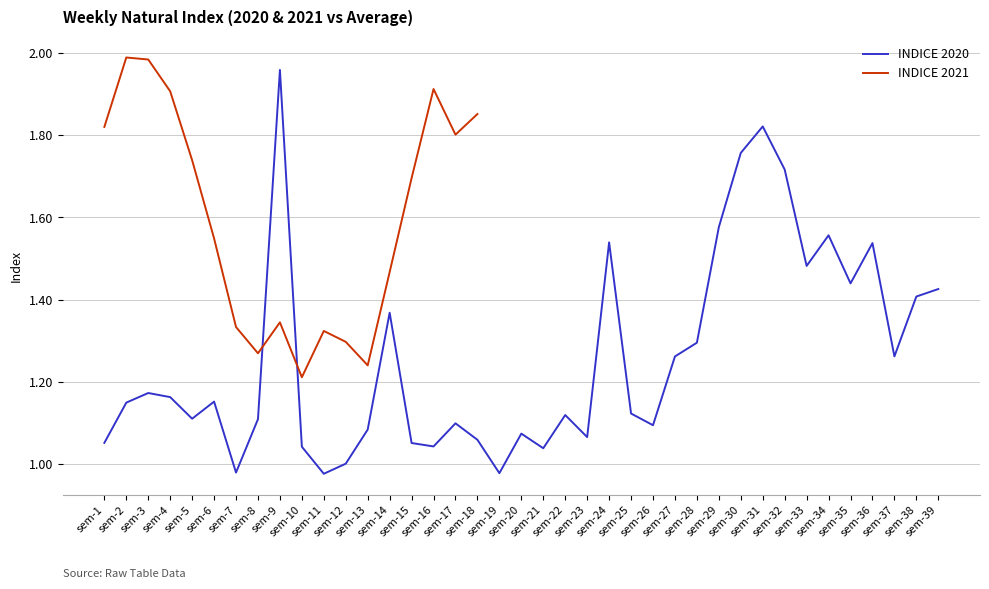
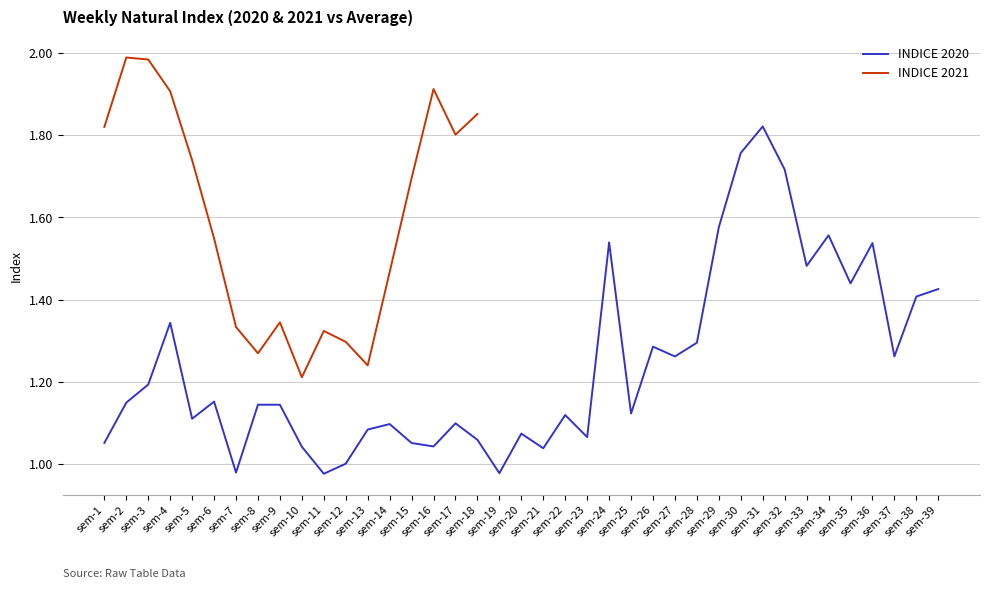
  {
    "INDICE 2020": {
      "sem-1": 1.05,
      "sem-2": 1.15,
-     "sem-3": 1.17,
-     "sem-4": 1.16,
+     "sem-3": 1.19,
+     "sem-4": 1.34,
      "sem-5": 1.11,
      "sem-6": 1.15,
      "sem-7": 0.98,
-     "sem-8": 1.11,
-     "sem-9": 1.96,
+     "sem-8": 1.14,
+     "sem-9": 1.14,
      "sem-10": 1.04,
      "sem-11": 0.98,
      "sem-12": 1.00,
      "sem-13": 1.08,
-     "sem-14": 1.37,
+     "sem-14": 1.10,
      "sem-15": 1.05,
      "sem-16": 1.04,
      "sem-17": 1.10,
      "sem-18": 1.06,
      "sem-19": 0.98,
      "sem-20": 1.07,
      "sem-21": 1.04,
      "sem-22": 1.12,
      "sem-23": 1.07,
      "sem-24": 1.54,
      "sem-25": 1.12,
-     "sem-26": 1.09,
+     "sem-26": 1.29,
      "sem-27": 1.26,
      "sem-28": 1.30,
      "sem-29": 1.58,
      "sem-30": 1.76,
      "sem-31": 1.82,
      "sem-32": 1.72,
      "sem-33": 1.48,
      "sem-34": 1.56,
      "sem-35": 1.44,
      "sem-36": 1.54,
      "sem-37": 1.26,
      "sem-38": 1.41,
      "sem-39": 1.43
    },
    "INDICE 2021": {
      "sem-1": 1.82,
      "sem-2": 1.99,
      "sem-3": 1.98,
      "sem-4": 1.91,
      "sem-5": 1.74,
      "sem-6": 1.55,
      "sem-7": 1.33,
      "sem-8": 1.27,
      "sem-9": 1.34,
      "sem-10": 1.21,
      "sem-11": 1.32,
      "sem-12": 1.30,
      "sem-13": 1.24,
      "sem-14": 1.47,
      "sem-15": 1.70,
      "sem-16": 1.91,
      "sem-17": 1.80,
      "sem-18": 1.85
    }
  }
